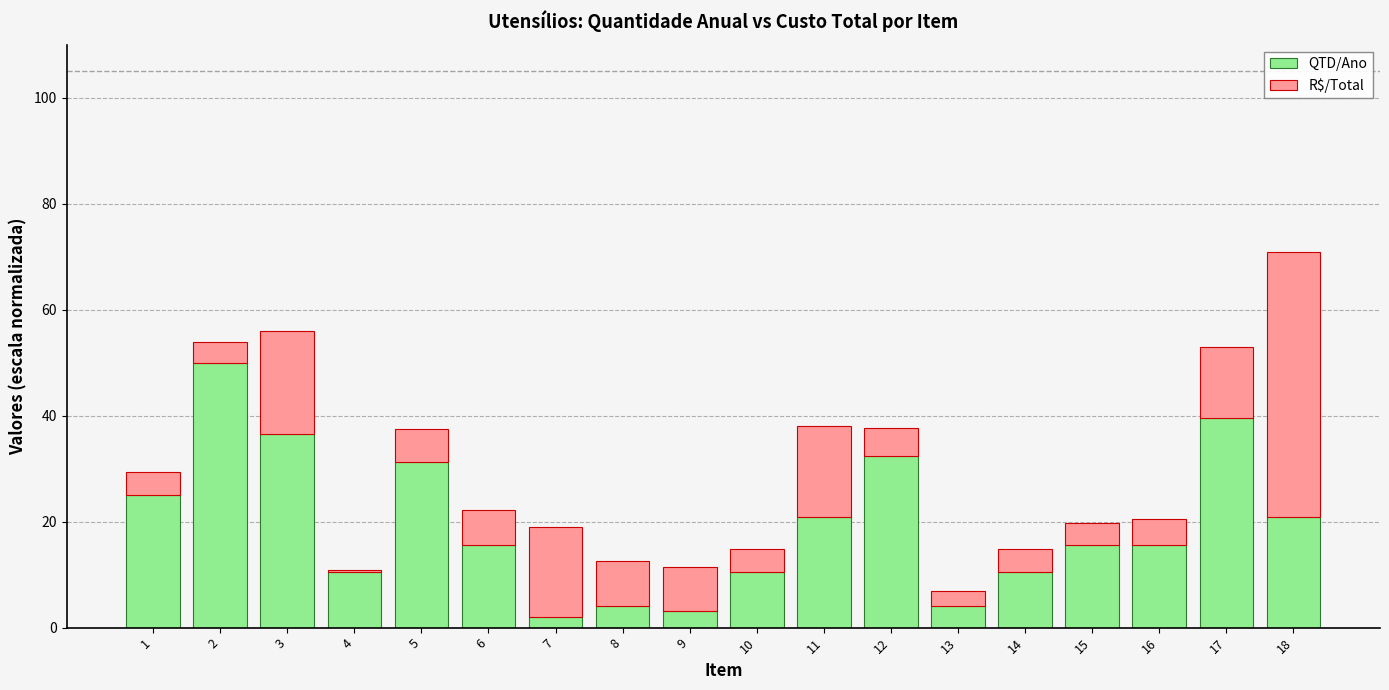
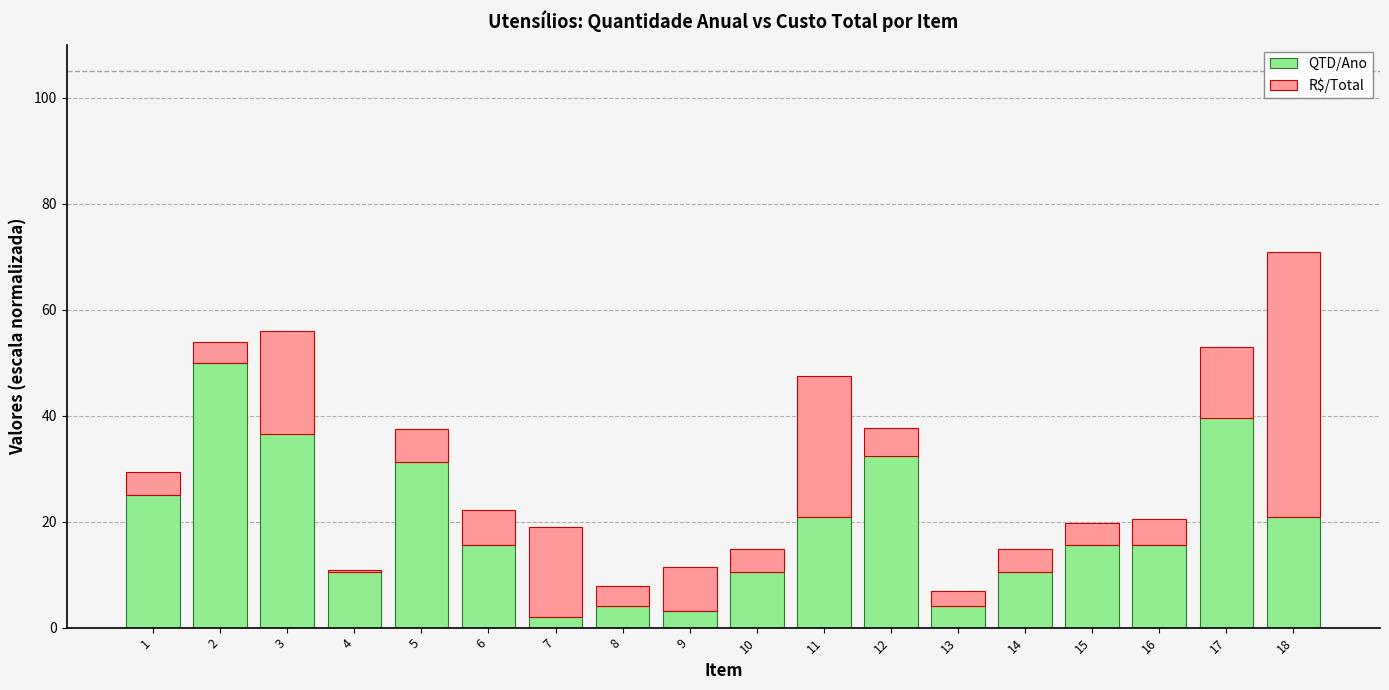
  {
    "QTD/Ano": {
      "1": 25,
      "2": 50,
      "3": 36,
      "4": 10,
      "5": 31,
      "6": 16,
      "7": 2,
      "8": 4,
      "9": 3,
      "10": 10,
      "11": 21,
      "12": 32,
      "13": 4,
      "14": 10,
      "15": 16,
      "16": 16,
      "17": 40,
      "18": 21
    },
    "R$/Total": {
      "1": 4,
      "2": 4,
      "3": 20,
      "5": 6,
      "6": 7,
      "7": 17,
-     "8": 8,
+     "8": 4,
      "9": 8,
      "10": 4,
-     "11": 17,
+     "11": 27,
      "12": 5,
      "13": 3,
      "14": 4,
      "15": 4,
      "16": 5,
      "17": 13,
      "18": 50
    }
  }
